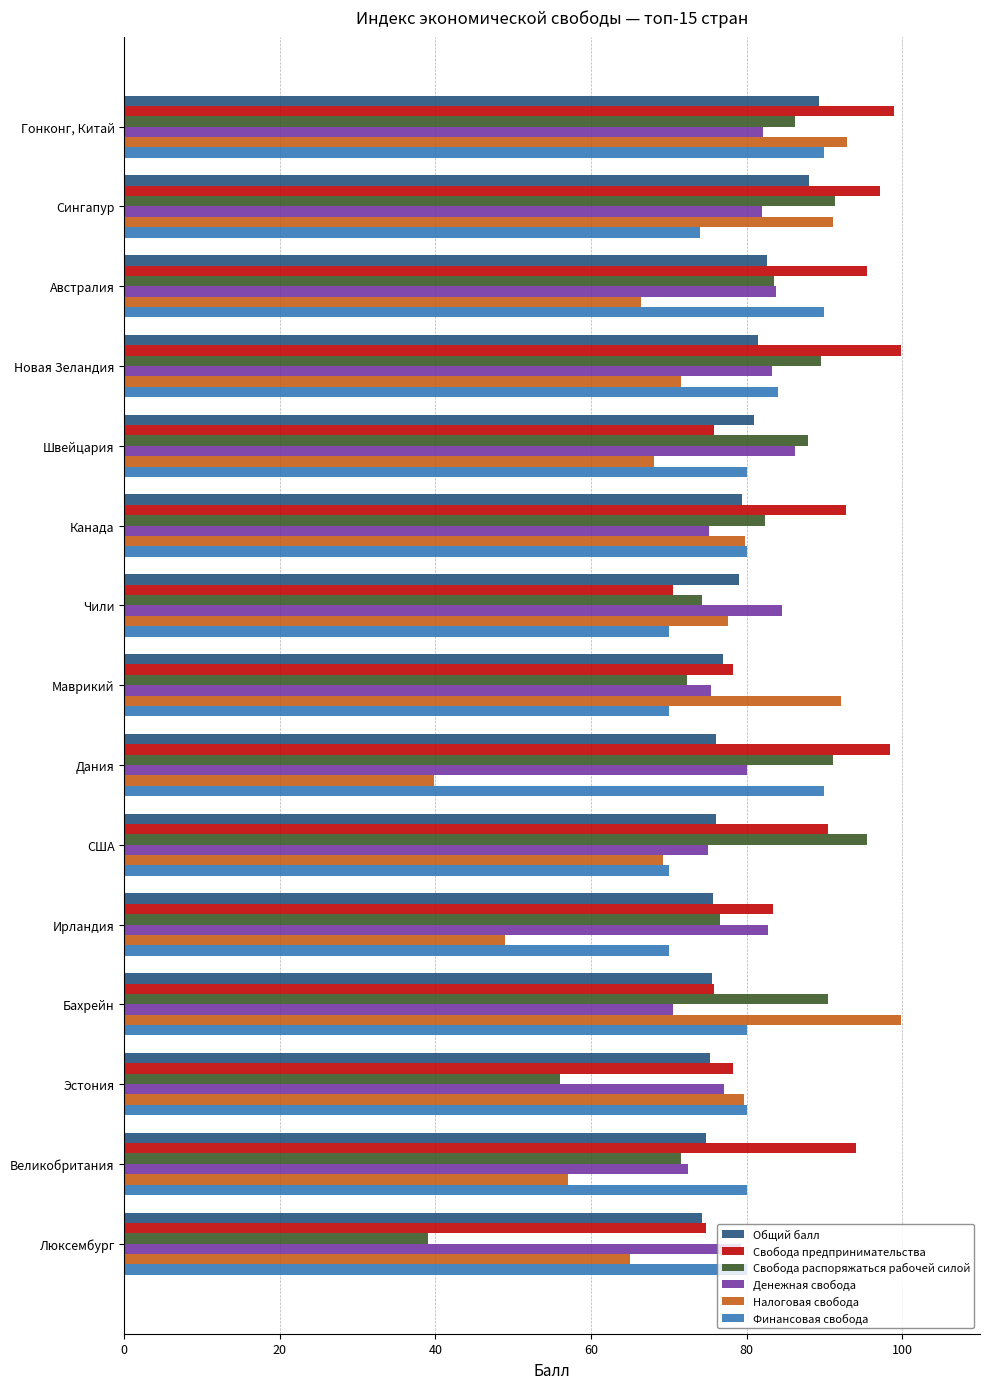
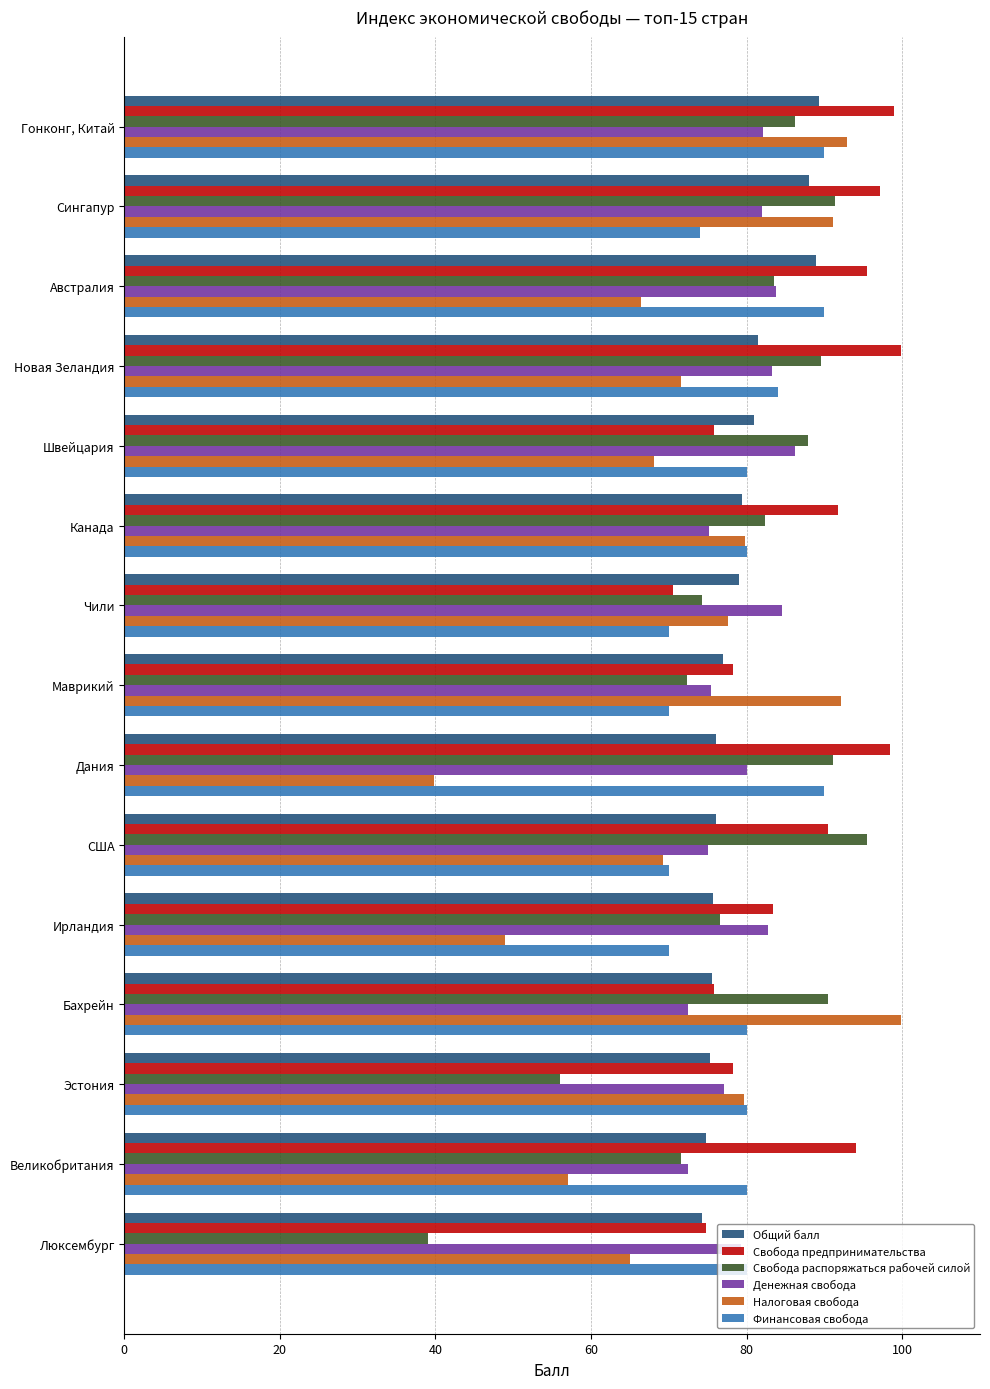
  {
    "Общий балл": {
      "Гонконг, Китай": 89,
      "Сингапур": 88,
-     "Австралия": 83,
+     "Австралия": 89,
      "Новая Зеландия": 81,
      "Швейцария": 81,
      "Канада": 79,
      "Чили": 79,
      "Маврикий": 77,
      "Дания": 76,
      "США": 76,
      "Ирландия": 76,
      "Бахрейн": 76,
      "Эстония": 75,
      "Великобритания": 75,
      "Люксембург": 74
    },
    "Свобода предпринимательства": {
      "Гонконг, Китай": 99,
      "Сингапур": 97,
      "Австралия": 96,
      "Новая Зеландия": 100,
      "Швейцария": 76,
-     "Канада": 93,
+     "Канада": 92,
      "Чили": 71,
      "Маврикий": 78,
      "Дания": 98,
      "США": 91,
      "Ирландия": 83,
      "Бахрейн": 76,
      "Эстония": 78,
      "Великобритания": 94,
      "Люксембург": 75
    },
    "Свобода распоряжаться рабочей силой": {
      "Гонконг, Китай": 86,
      "Сингапур": 91,
      "Австралия": 84,
      "Новая Зеландия": 90,
      "Швейцария": 88,
      "Канада": 82,
      "Чили": 74,
      "Маврикий": 72,
      "Дания": 91,
      "США": 96,
      "Ирландия": 77,
      "Бахрейн": 90,
      "Эстония": 56,
      "Великобритания": 72,
      "Люксембург": 39
    },
    "Денежная свобода": {
      "Гонконг, Китай": 82,
      "Сингапур": 82,
      "Австралия": 84,
      "Новая Зеландия": 83,
      "Швейцария": 86,
      "Канада": 75,
      "Чили": 85,
      "Маврикий": 75,
      "Дания": 80,
      "США": 75,
      "Ирландия": 83,
-     "Бахрейн": 71,
+     "Бахрейн": 73,
      "Эстония": 77,
      "Великобритания": 72
    },
    "Налоговая свобода": {
      "Гонконг, Китай": 93,
      "Сингапур": 91,
      "Австралия": 66,
      "Новая Зеландия": 72,
      "Швейцария": 68,
      "Канада": 80,
      "Чили": 78,
      "Маврикий": 92,
      "Дания": 40,
      "США": 69,
      "Ирландия": 49,
      "Бахрейн": 100,
      "Эстония": 80,
      "Великобритания": 57,
      "Люксембург": 65
    },
    "Финансовая свобода": {
      "Гонконг, Китай": 90,
      "Сингапур": 74,
      "Австралия": 90,
      "Новая Зеландия": 84,
      "Швейцария": 80,
      "Канада": 80,
      "Чили": 70,
      "Маврикий": 70,
      "Дания": 90,
      "США": 70,
      "Ирландия": 70,
      "Бахрейн": 80,
      "Эстония": 80,
      "Великобритания": 80
    }
  }
